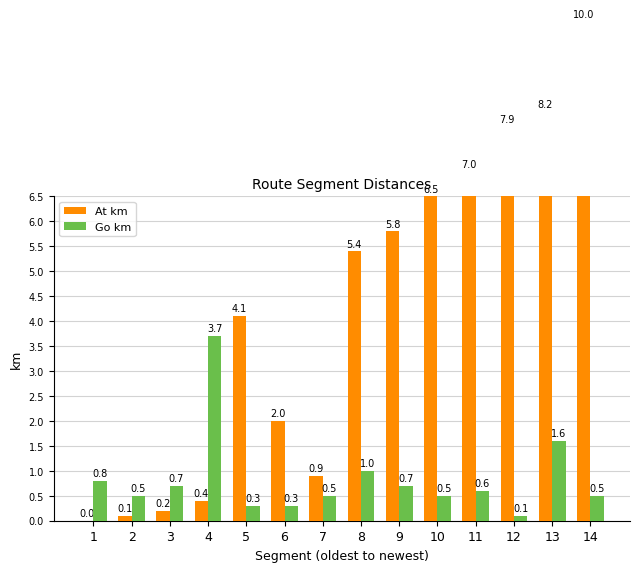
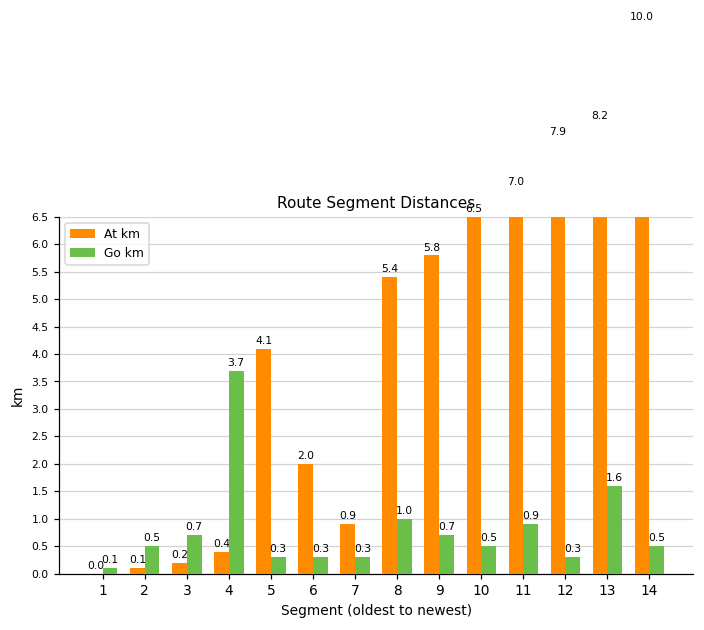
  {
    "At km": {
      "1": 0.0,
      "2": 0.1,
      "3": 0.2,
      "4": 0.4,
      "5": 4.1,
      "6": 2.0,
      "7": 0.9,
      "8": 5.4,
      "9": 5.8,
      "10": 6.5
    },
    "Go km": {
-     "1": 0.8,
+     "1": 0.1,
      "2": 0.5,
      "3": 0.7,
      "4": 3.7,
      "5": 0.3,
      "6": 0.3,
-     "7": 0.5,
+     "7": 0.3,
      "8": 1.0,
      "9": 0.7,
      "10": 0.5,
-     "11": 0.6,
-     "12": 0.1,
+     "11": 0.9,
+     "12": 0.3,
      "13": 1.6,
      "14": 0.5
    }
  }
